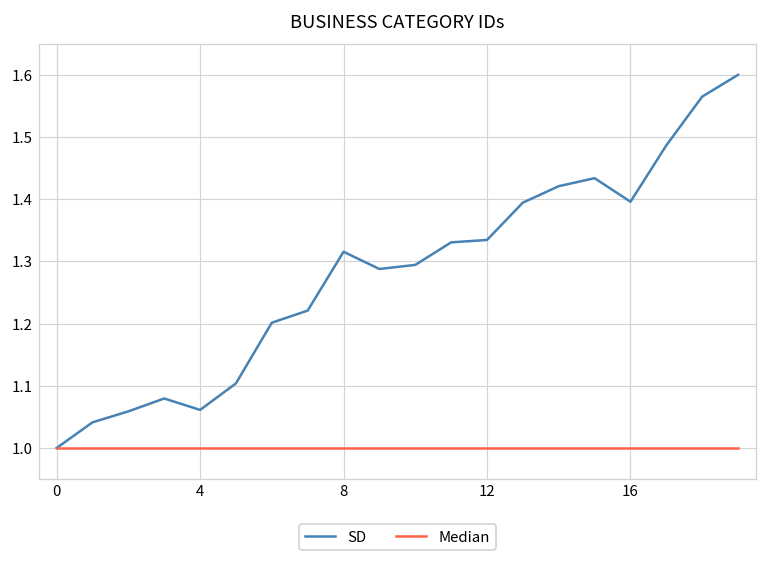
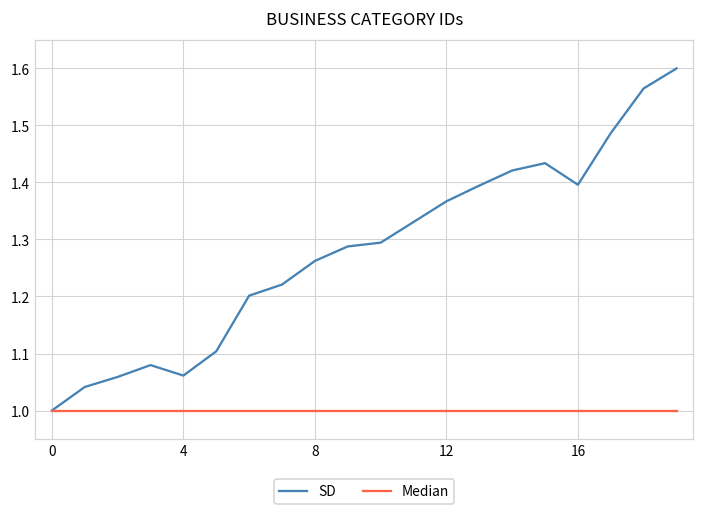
  {
    "SD": {
      "4": 1.06,
-     "8": 1.32,
-     "12": 1.33,
+     "8": 1.26,
+     "12": 1.37,
      "16": 1.40
    },
    "Median": {
      "4": 1.00,
      "8": 1.00,
      "12": 1.00,
      "16": 1.00
    }
  }
